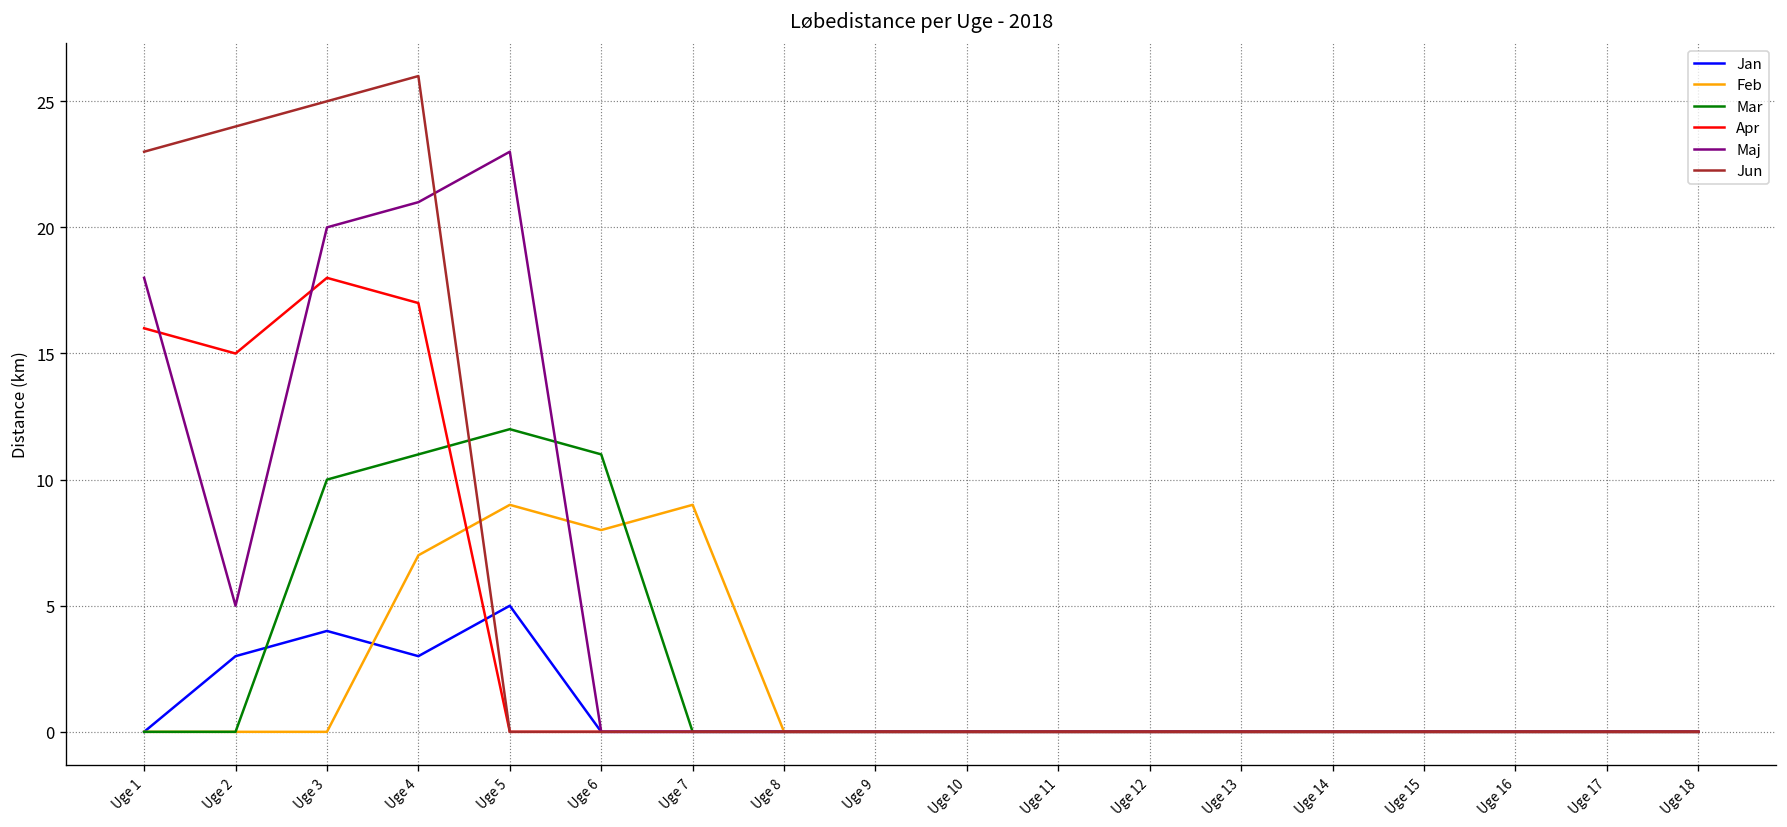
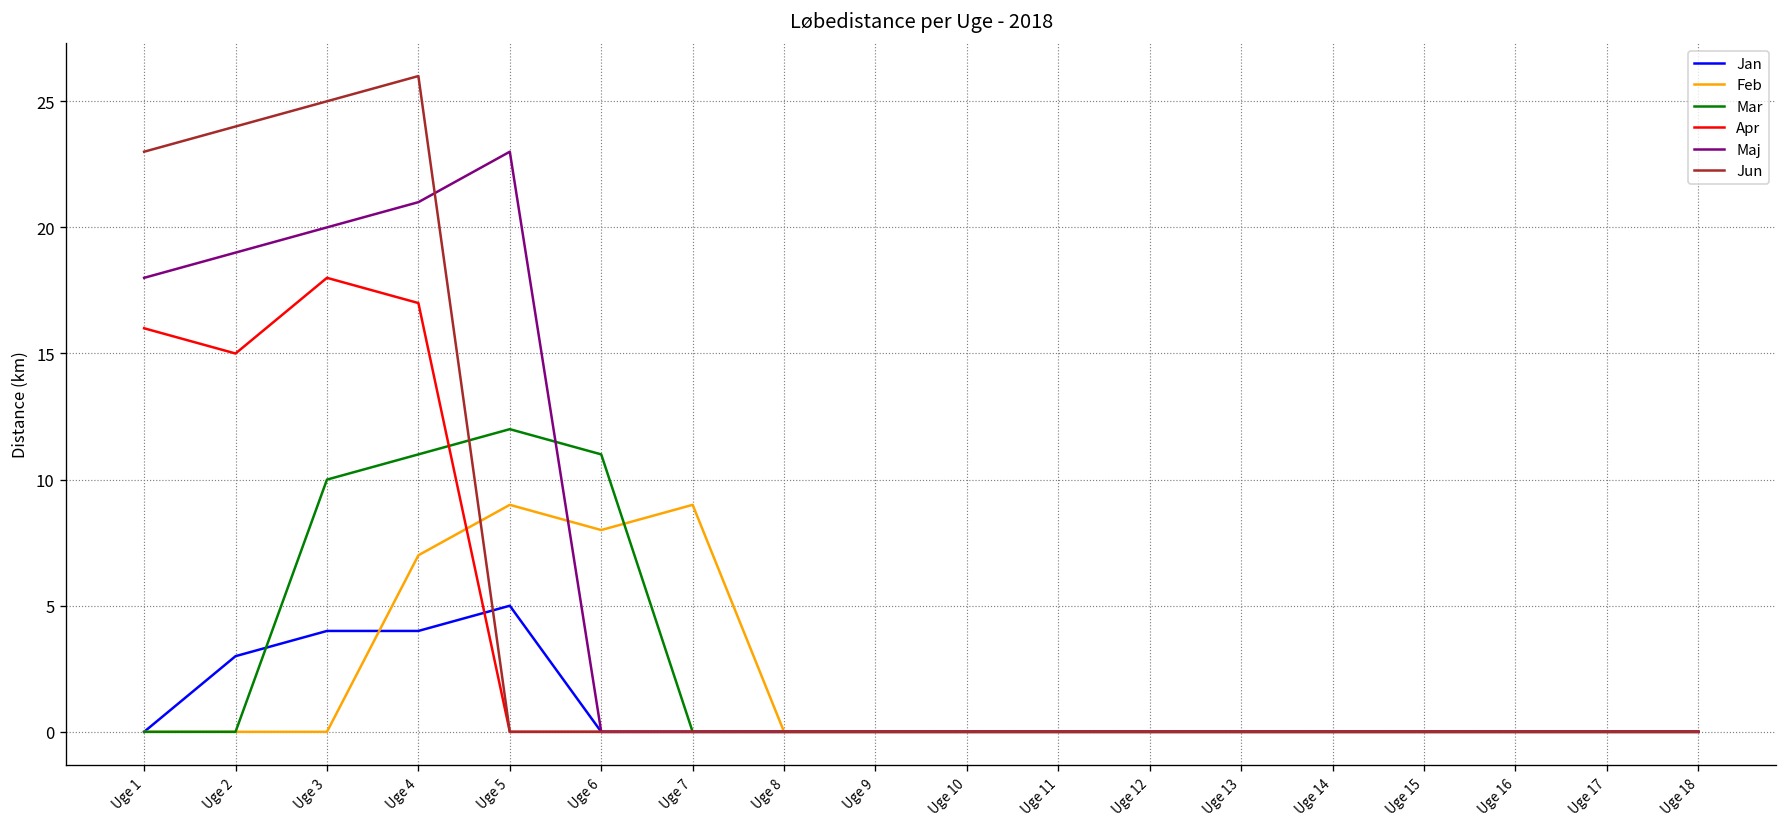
  {
    "Jan": {
      "Uge 2": 3,
      "Uge 3": 4,
-     "Uge 4": 3,
+     "Uge 4": 4,
      "Uge 5": 5
    },
    "Feb": {
      "Uge 3": 0,
      "Uge 4": 7,
      "Uge 5": 9,
      "Uge 6": 8,
      "Uge 7": 9
    },
    "Mar": {
      "Uge 3": 10,
      "Uge 4": 11,
      "Uge 5": 12,
      "Uge 6": 11
    },
    "Apr": {
      "Uge 1": 16,
      "Uge 2": 15,
      "Uge 3": 18,
      "Uge 4": 17
    },
    "Maj": {
      "Uge 1": 18,
-     "Uge 2": 5,
+     "Uge 2": 19,
      "Uge 3": 20,
      "Uge 4": 21,
      "Uge 5": 23
    },
    "Jun": {
      "Uge 1": 23,
      "Uge 2": 24,
      "Uge 3": 25,
      "Uge 4": 26
    }
  }
